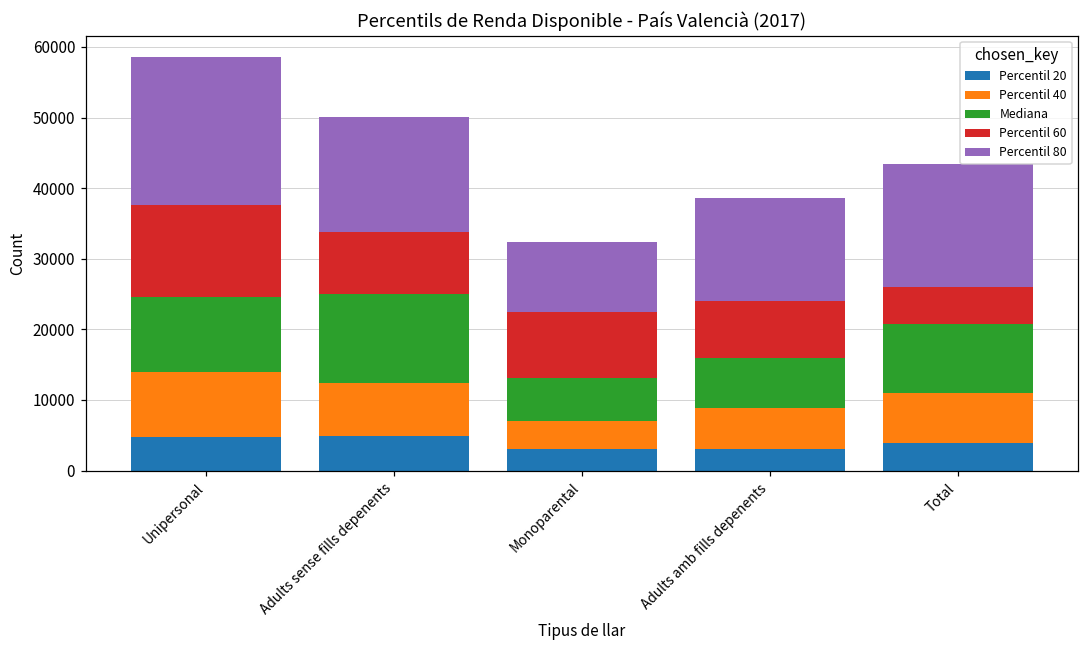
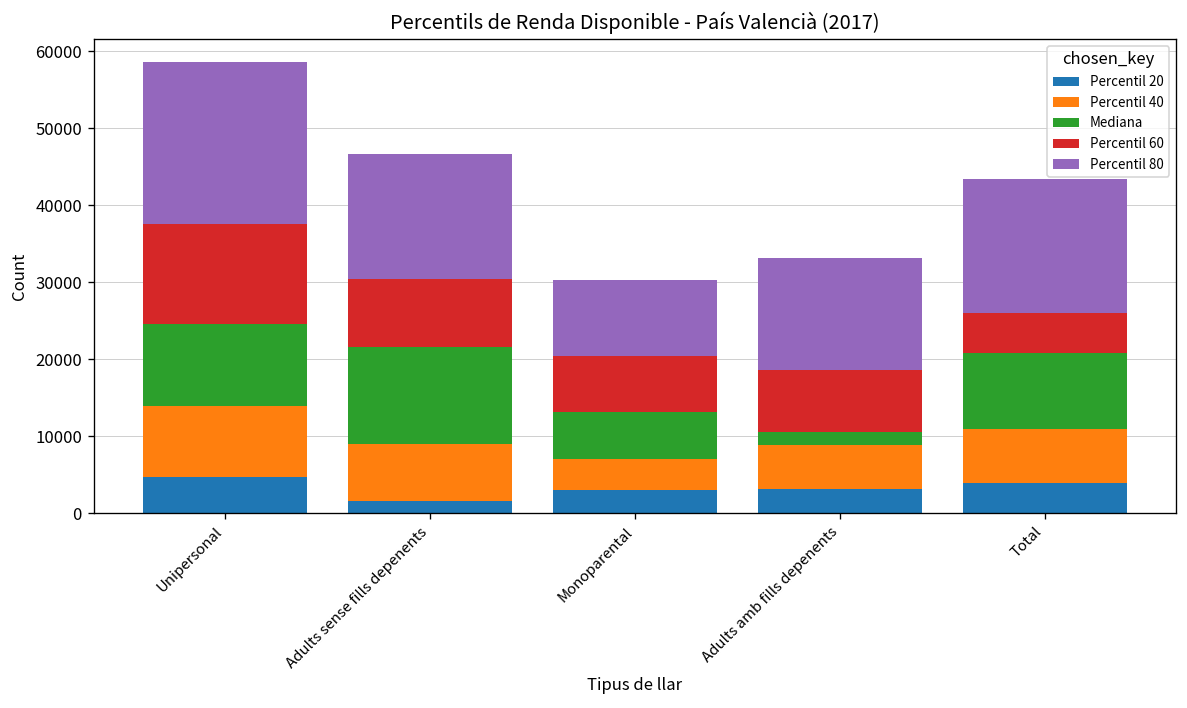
  {
    "Percentil 20": {
      "Unipersonal": 5000,
-     "Adults sense fills depenents": 5000,
+     "Adults sense fills depenents": 2000,
      "Monoparental": 3000,
      "Adults amb fills depenents": 3000,
      "Total": 4000
    },
    "Percentil 40": {
      "Unipersonal": 9000,
      "Adults sense fills depenents": 7000,
      "Monoparental": 4000,
      "Adults amb fills depenents": 6000,
      "Total": 7000
    },
    "Mediana": {
      "Unipersonal": 11000,
      "Adults sense fills depenents": 13000,
      "Monoparental": 6000,
-     "Adults amb fills depenents": 7000,
+     "Adults amb fills depenents": 2000,
      "Total": 10000
    },
    "Percentil 60": {
      "Unipersonal": 13000,
      "Adults sense fills depenents": 9000,
-     "Monoparental": 9000,
+     "Monoparental": 7000,
      "Adults amb fills depenents": 8000,
      "Total": 5000
    },
    "Percentil 80": {
      "Unipersonal": 21000,
      "Adults sense fills depenents": 16000,
      "Monoparental": 10000,
      "Adults amb fills depenents": 14000,
      "Total": 17000
    }
  }
